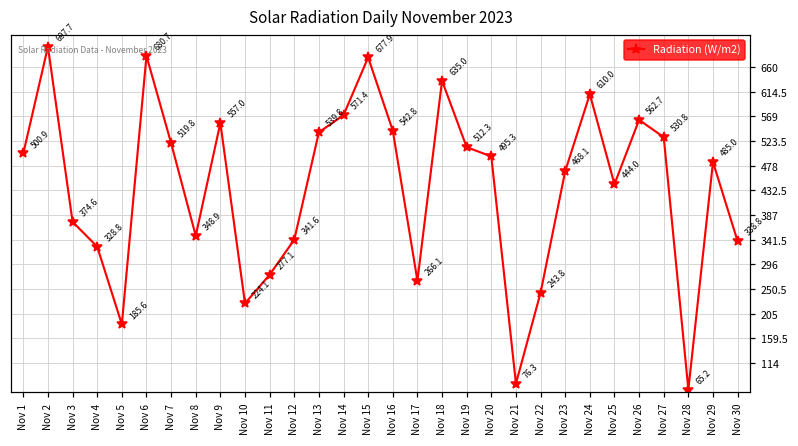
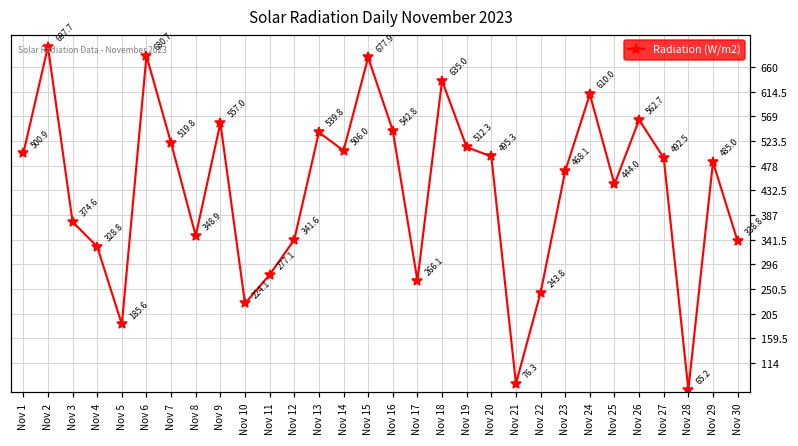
  {
    "Nov 1": 500.9,
    "Nov 2": 697.7,
    "Nov 3": 374.6,
    "Nov 4": 328.8,
    "Nov 5": 185.6,
    "Nov 7": 519.8,
    "Nov 8": 348.9,
    "Nov 9": 557.0,
    "Nov 10": 224.1,
    "Nov 11": 277.1,
    "Nov 12": 341.6,
-   "Nov 14": 571.4,
+   "Nov 14": 506.0,
    "Nov 15": 677.9,
    "Nov 16": 542.8,
    "Nov 17": 266.1,
    "Nov 18": 635.0,
    "Nov 19": 512.3,
    "Nov 20": 495.3,
    "Nov 21": 76.3,
    "Nov 22": 243.8,
    "Nov 23": 468.1,
    "Nov 24": 610.0,
    "Nov 25": 444.0,
    "Nov 26": 562.7,
-   "Nov 27": 530.8,
+   "Nov 27": 492.5,
    "Nov 28": 65.2,
    "Nov 29": 485.0,
    "Nov 30": 338.8
  }
